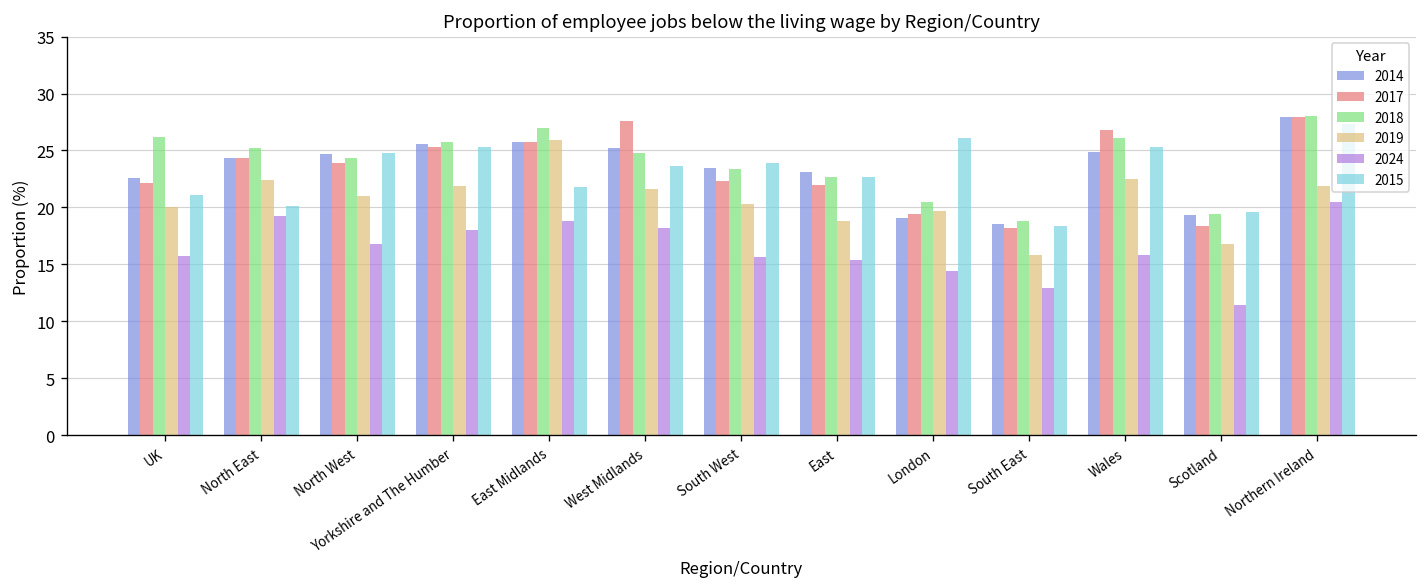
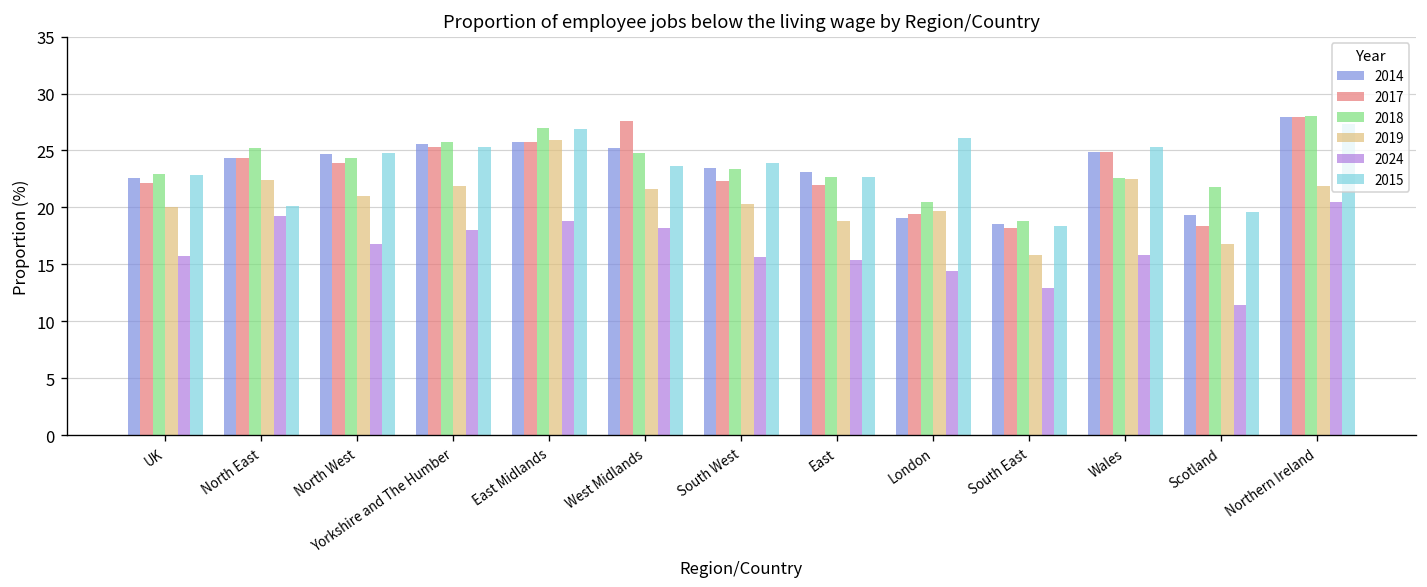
  {
    "2017": {
      "UK": 22,
      "North East": 24,
      "North West": 24,
      "Yorkshire and The Humber": 25,
      "East Midlands": 26,
      "West Midlands": 28,
      "South West": 22,
      "East": 22,
      "London": 19,
      "South East": 18,
-     "Wales": 27,
+     "Wales": 25,
      "Scotland": 18,
      "Northern Ireland": 28
    },
    "2018": {
-     "UK": 26,
+     "UK": 23,
      "North East": 25,
      "North West": 24,
      "Yorkshire and The Humber": 26,
      "East Midlands": 27,
      "West Midlands": 25,
      "South West": 23,
      "East": 23,
      "London": 21,
      "South East": 19,
-     "Wales": 26,
-     "Scotland": 19,
+     "Wales": 23,
+     "Scotland": 22,
      "Northern Ireland": 28
    },
    "2019": {
      "UK": 20,
      "North East": 22,
      "North West": 21,
      "Yorkshire and The Humber": 22,
      "East Midlands": 26,
      "West Midlands": 22,
      "South West": 20,
      "East": 19,
      "London": 20,
      "South East": 16,
      "Wales": 23,
      "Scotland": 17,
      "Northern Ireland": 22
    },
    "2015": {
-     "UK": 21,
+     "UK": 23,
      "North East": 20,
      "North West": 25,
      "Yorkshire and The Humber": 25,
-     "East Midlands": 22,
+     "East Midlands": 27,
      "West Midlands": 24,
      "South West": 24,
      "East": 23,
      "London": 26,
      "South East": 18,
      "Wales": 25,
      "Scotland": 20
    }
  }
